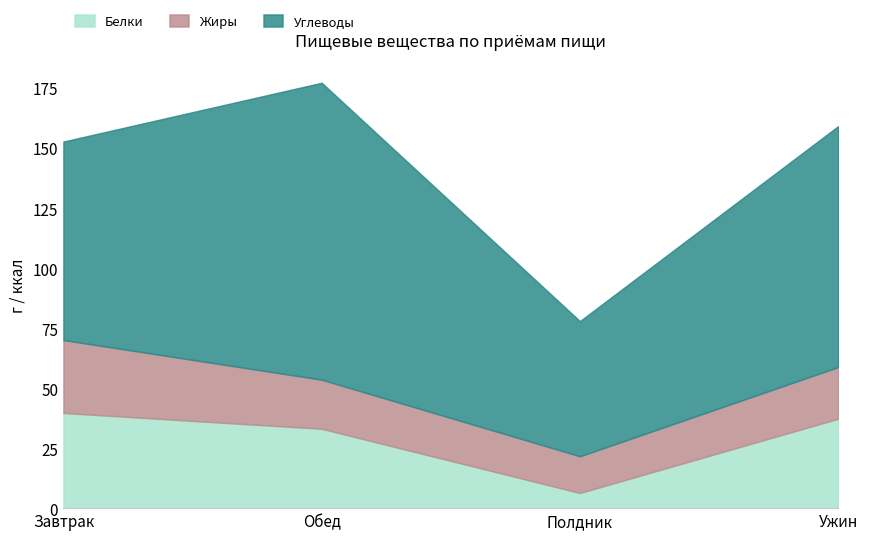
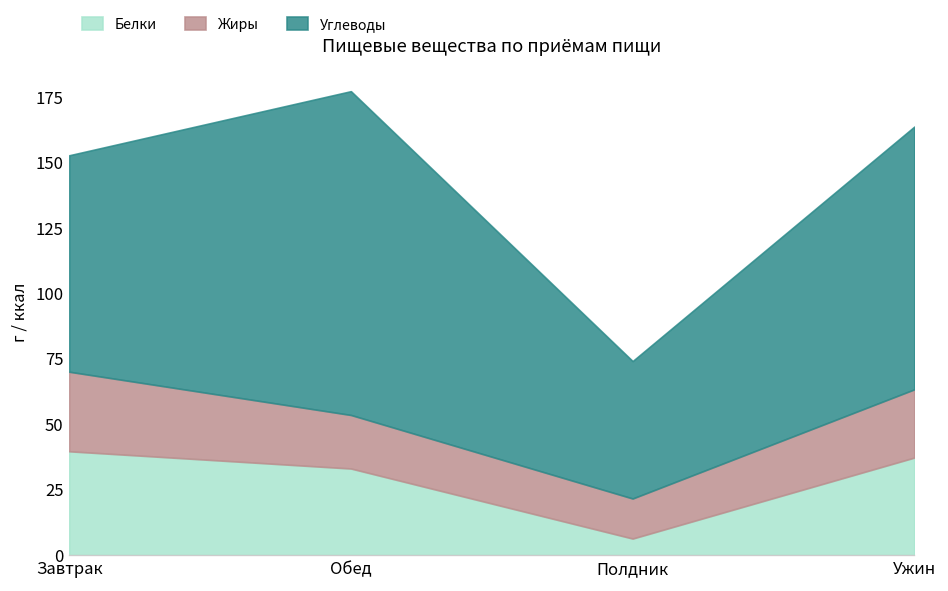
  {
    "Белки": {
      "Завтрак": 40,
      "Обед": 33,
      "Полдник": 6,
      "Ужин": 37
    },
    "Жиры": {
      "Завтрак": 30,
      "Обед": 20,
      "Полдник": 15,
-     "Ужин": 22
+     "Ужин": 26
    },
    "Углеводы": {
      "Завтрак": 83,
      "Обед": 124,
-     "Полдник": 56,
+     "Полдник": 52,
      "Ужин": 100
    }
  }
